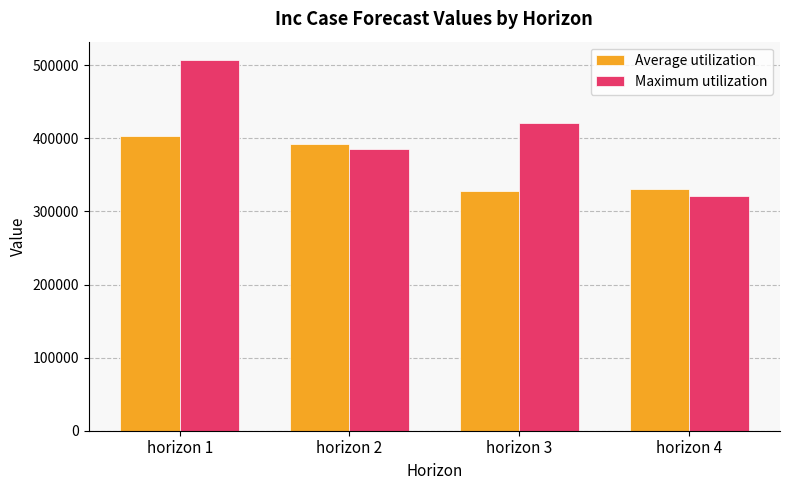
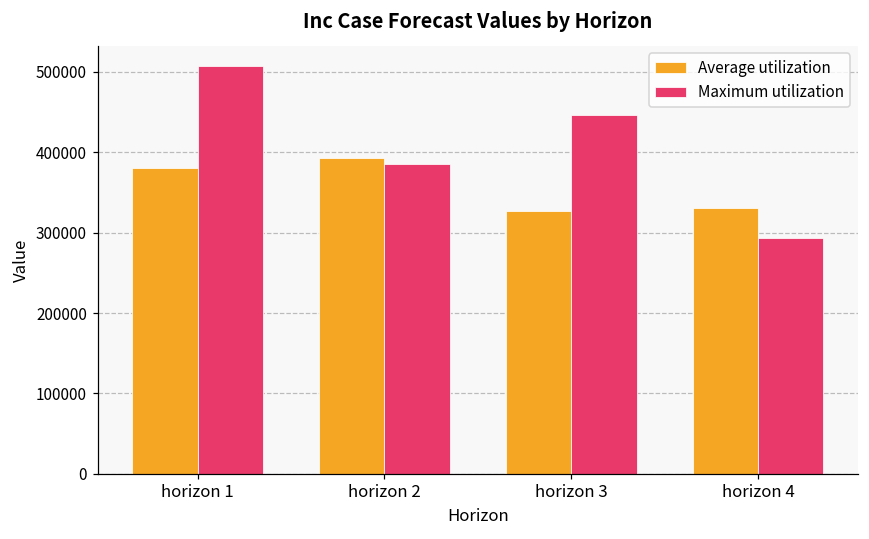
  {
    "Average utilization": {
-     "horizon 1": 400000,
+     "horizon 1": 380000,
      "horizon 2": 390000,
      "horizon 3": 330000,
      "horizon 4": 330000
    },
    "Maximum utilization": {
      "horizon 1": 510000,
      "horizon 2": 390000,
-     "horizon 3": 420000,
-     "horizon 4": 320000
+     "horizon 3": 450000,
+     "horizon 4": 290000
    }
  }
